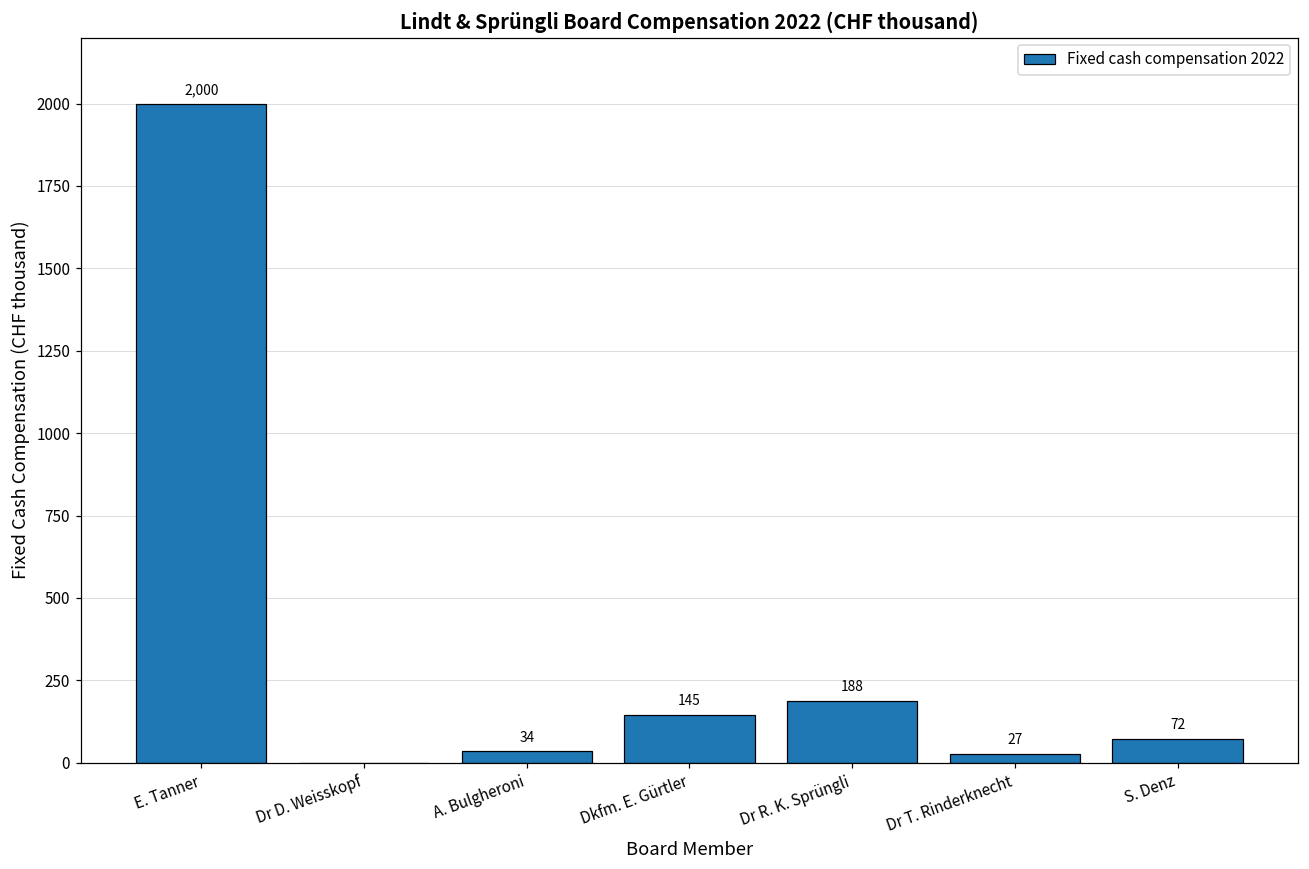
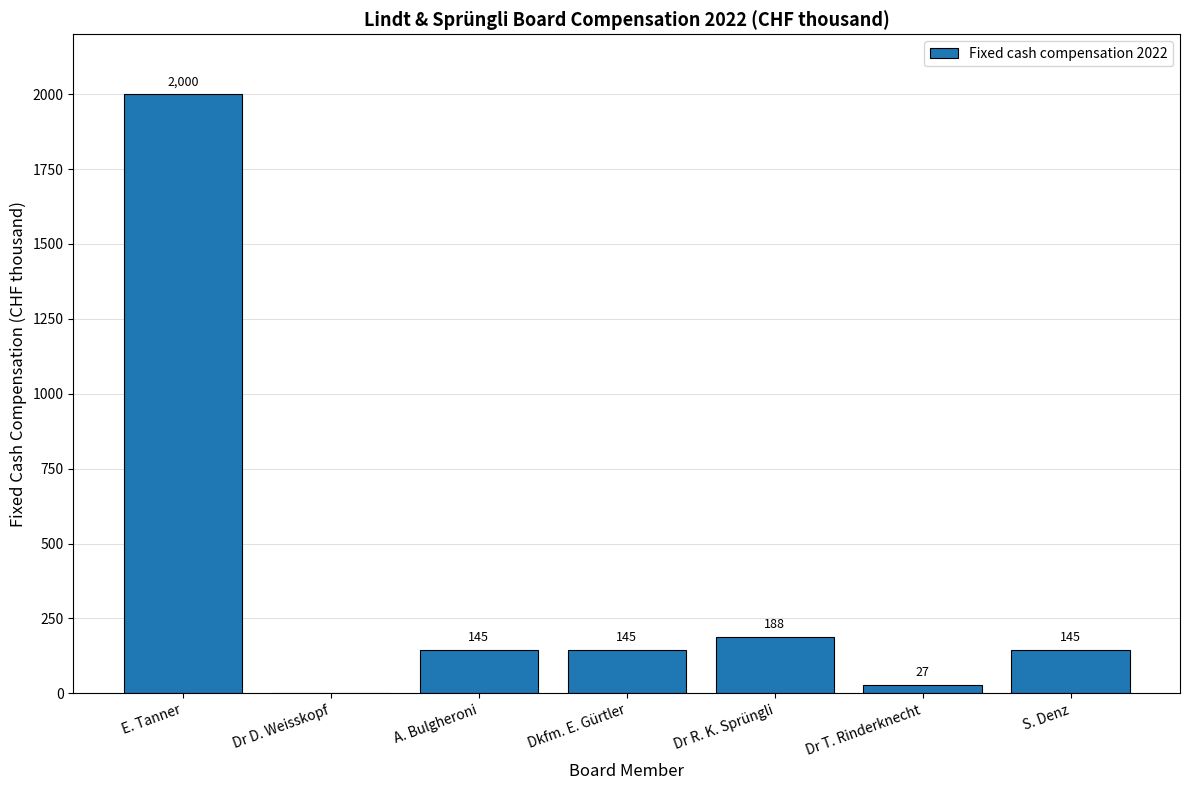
  {
    "E. Tanner": "2,000",
-   "A. Bulgheroni": "34",
+   "A. Bulgheroni": "145",
    "Dkfm. E. Gürtler": "145",
    "Dr R. K. Sprüngli": "188",
    "Dr T. Rinderknecht": "27",
-   "S. Denz": "72"
+   "S. Denz": "145"
  }
